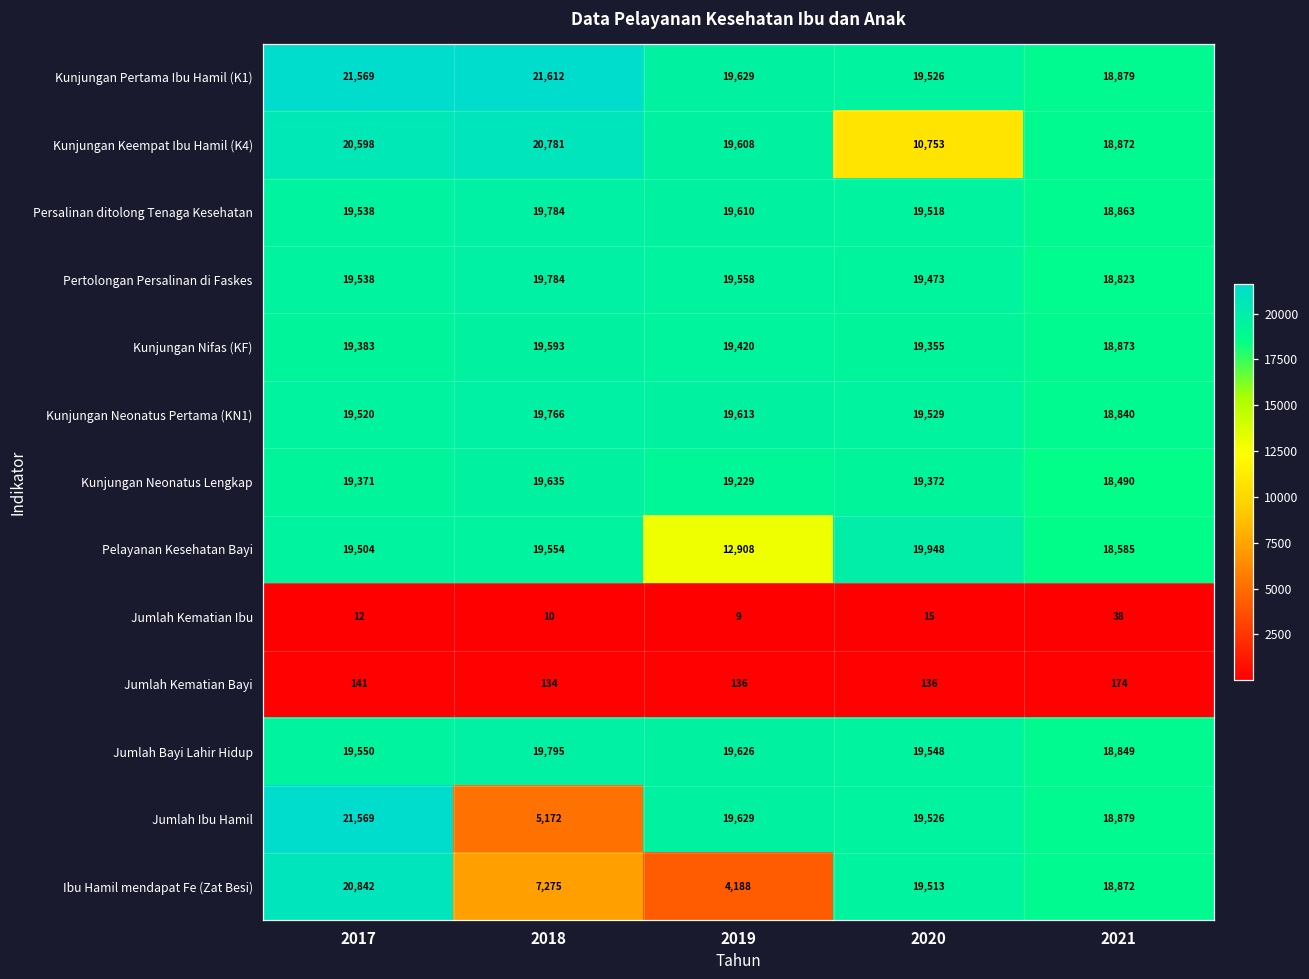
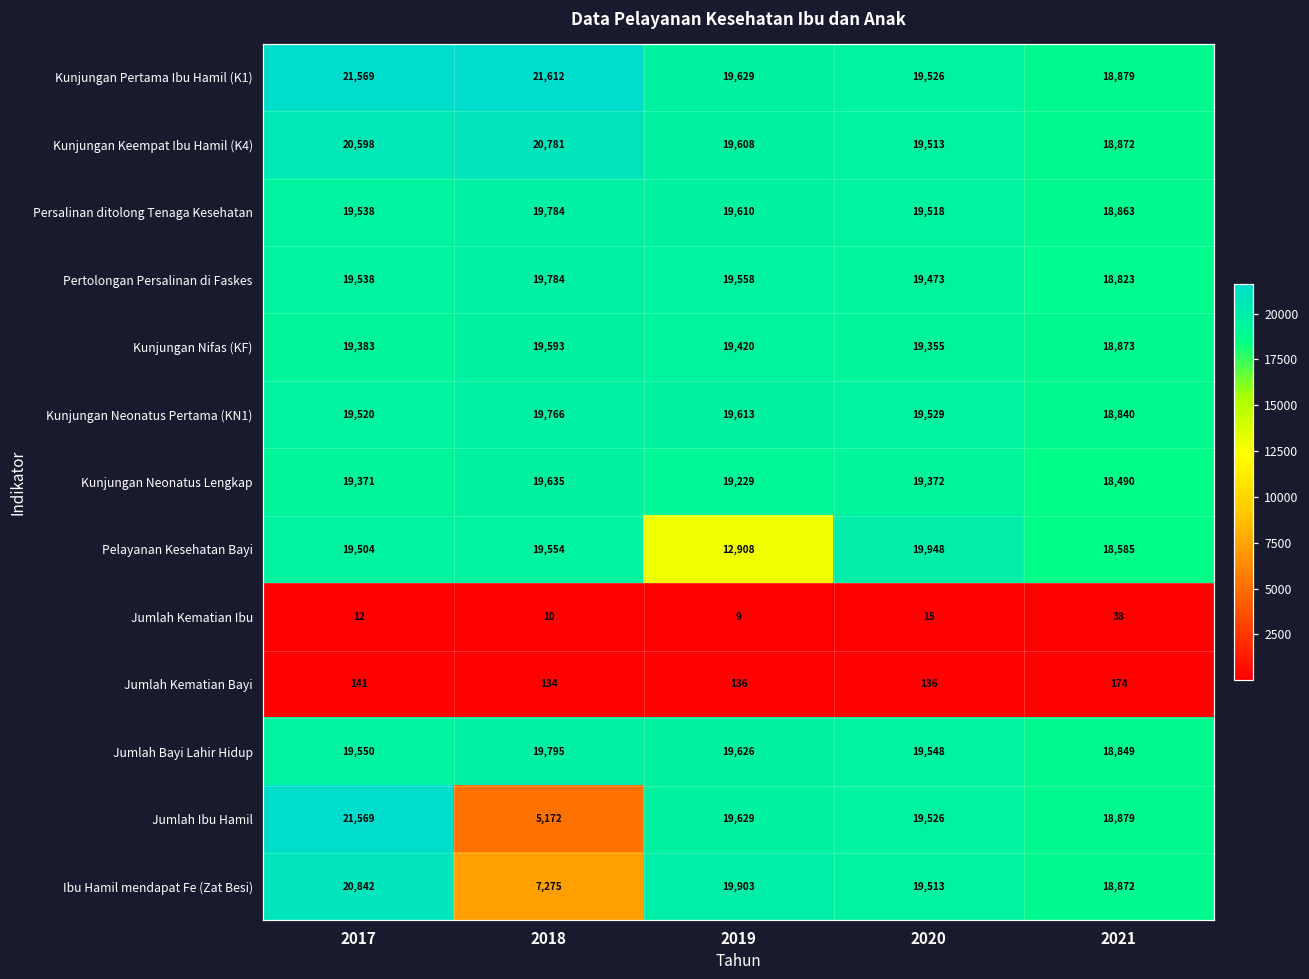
  {
    "Kunjungan Pertama Ibu Hamil (K1)": {
      "2017": "21,569",
      "2018": "21,612",
      "2019": "19,629",
      "2020": "19,526",
      "2021": "18,879"
    },
    "Kunjungan Keempat Ibu Hamil (K4)": {
      "2017": "20,598",
      "2018": "20,781",
      "2019": "19,608",
-     "2020": "10,753",
+     "2020": "19,513",
      "2021": "18,872"
    },
    "Persalinan ditolong Tenaga Kesehatan": {
      "2017": "19,538",
      "2018": "19,784",
      "2019": "19,610",
      "2020": "19,518",
      "2021": "18,863"
    },
    "Pertolongan Persalinan di Faskes": {
      "2017": "19,538",
      "2018": "19,784",
      "2019": "19,558",
      "2020": "19,473",
      "2021": "18,823"
    },
    "Kunjungan Nifas (KF)": {
      "2017": "19,383",
      "2018": "19,593",
      "2019": "19,420",
      "2020": "19,355",
      "2021": "18,873"
    },
    "Kunjungan Neonatus Pertama (KN1)": {
      "2017": "19,520",
      "2018": "19,766",
      "2019": "19,613",
      "2020": "19,529",
      "2021": "18,840"
    },
    "Kunjungan Neonatus Lengkap": {
      "2017": "19,371",
      "2018": "19,635",
      "2019": "19,229",
      "2020": "19,372",
      "2021": "18,490"
    },
    "Pelayanan Kesehatan Bayi": {
      "2017": "19,504",
      "2018": "19,554",
      "2019": "12,908",
      "2020": "19,948",
      "2021": "18,585"
    },
    "Jumlah Kematian Ibu": {
      "2017": "12",
      "2018": "10",
      "2019": "9",
      "2020": "15",
      "2021": "38"
    },
    "Jumlah Kematian Bayi": {
      "2017": "141",
      "2018": "134",
      "2019": "136",
      "2020": "136",
      "2021": "174"
    },
    "Jumlah Bayi Lahir Hidup": {
      "2017": "19,550",
      "2018": "19,795",
      "2019": "19,626",
      "2020": "19,548",
      "2021": "18,849"
    },
    "Jumlah Ibu Hamil": {
      "2017": "21,569",
      "2018": "5,172",
      "2019": "19,629",
      "2020": "19,526",
      "2021": "18,879"
    },
    "Ibu Hamil mendapat Fe (Zat Besi)": {
      "2017": "20,842",
      "2018": "7,275",
-     "2019": "4,188",
+     "2019": "19,903",
      "2020": "19,513",
      "2021": "18,872"
    }
  }
